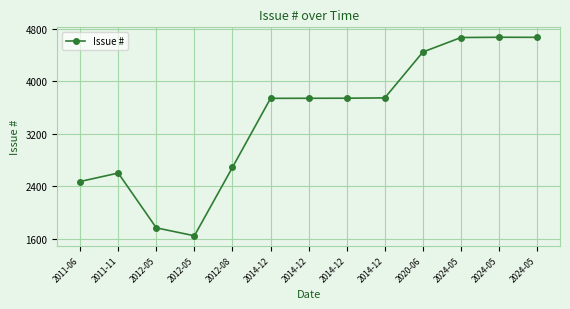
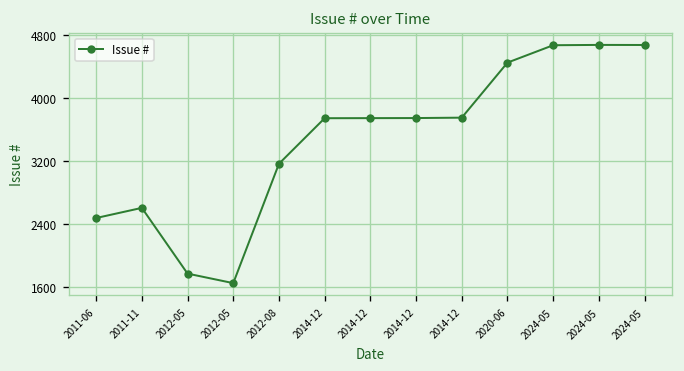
  {
    "2011-06": 2500,
    "2011-11": 2600,
-   "2012-08": 2700,
+   "2012-08": 3200,
    "2020-06": 4400
  }
